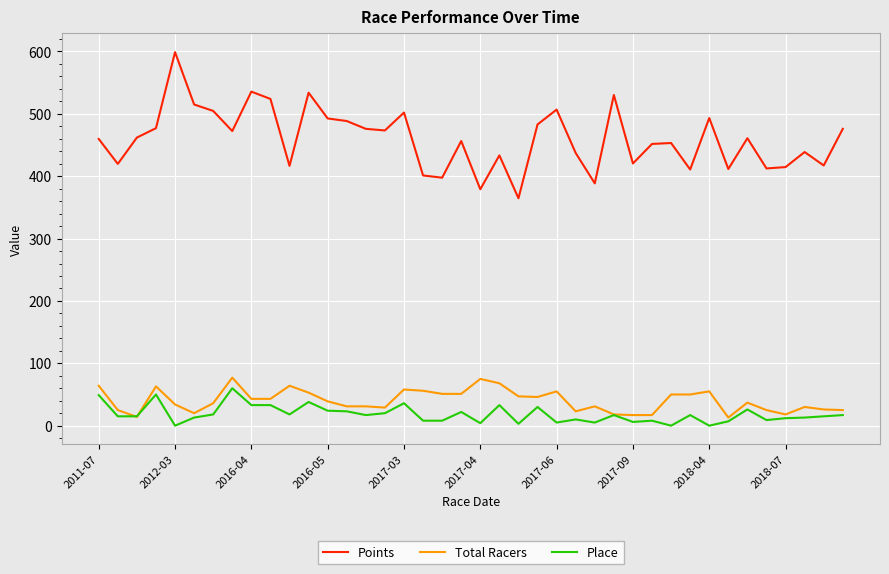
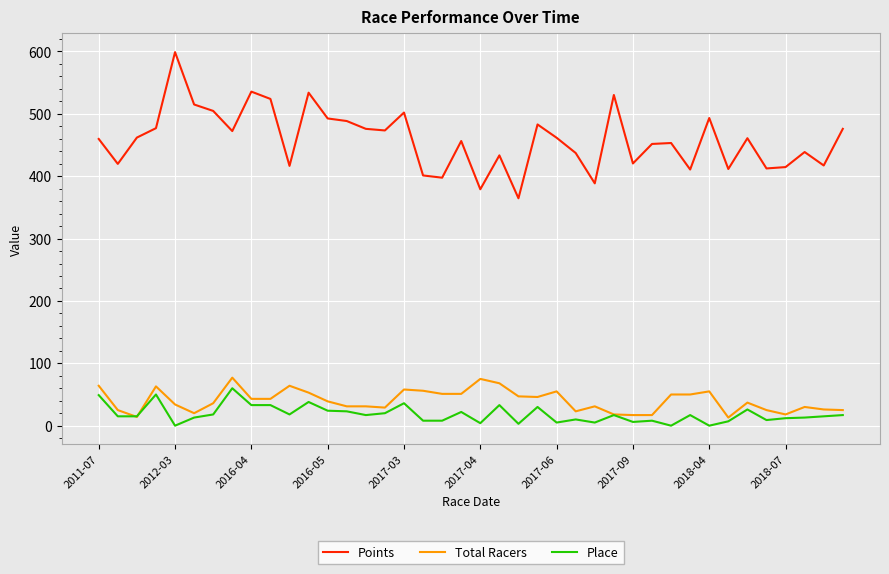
  {
    "Points": {
-     "2017-06": 510
+     "2017-06": 460
    },
    "Total Racers": {
      "2017-06": 60
    },
    "Place": {
      "2017-06": 10
    }
  }
